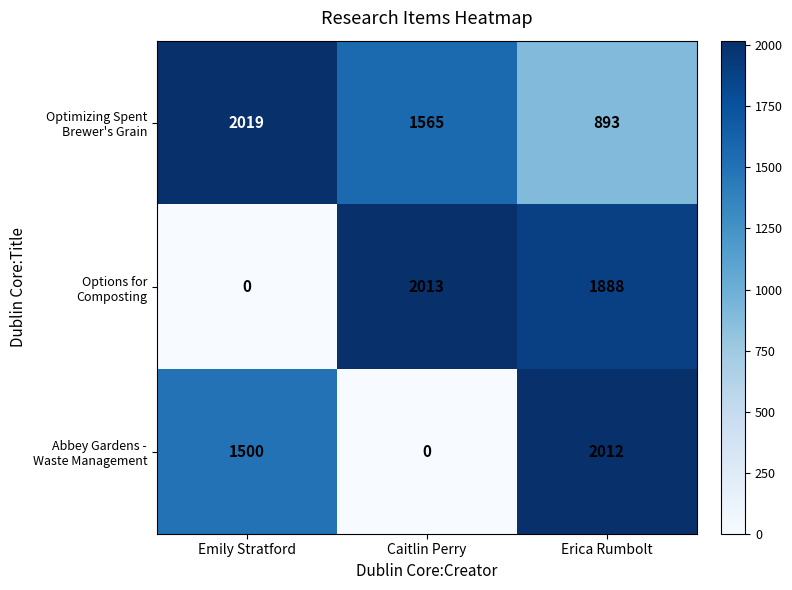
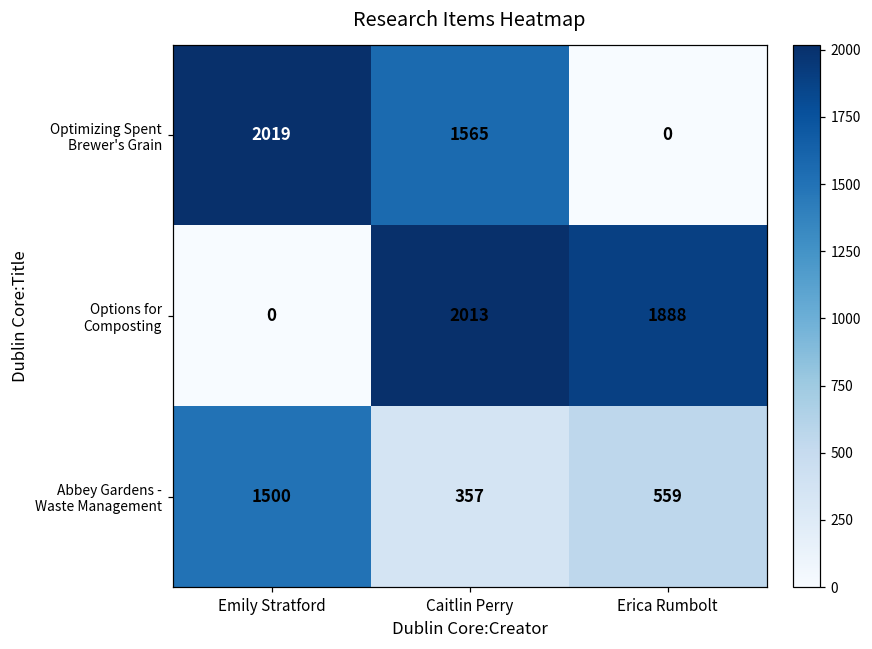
  {
    "Optimizing Spent Brewer's Grain": {
      "Emily Stratford": 2019,
      "Caitlin Perry": 1565,
-     "Erica Rumbolt": 893
+     "Erica Rumbolt": 0
    },
    "Options for Composting": {
      "Emily Stratford": 0,
      "Caitlin Perry": 2013,
      "Erica Rumbolt": 1888
    },
    "Abbey Gardens - Waste Management": {
      "Emily Stratford": 1500,
-     "Caitlin Perry": 0,
-     "Erica Rumbolt": 2012
+     "Caitlin Perry": 357,
+     "Erica Rumbolt": 559
    }
  }
